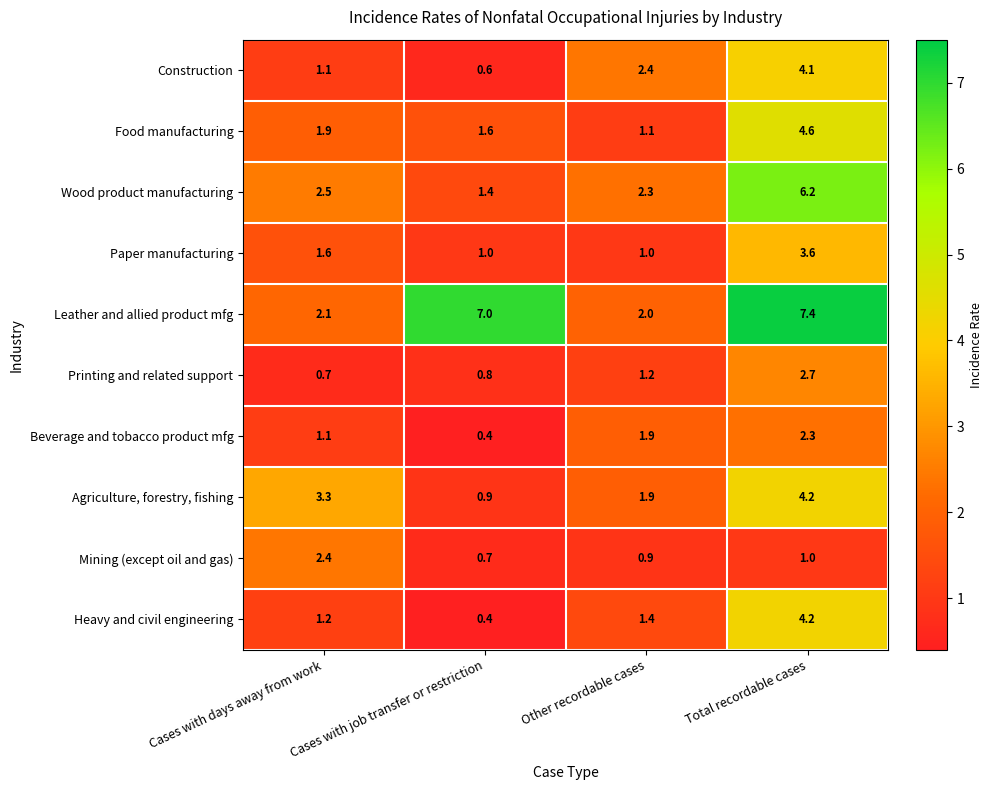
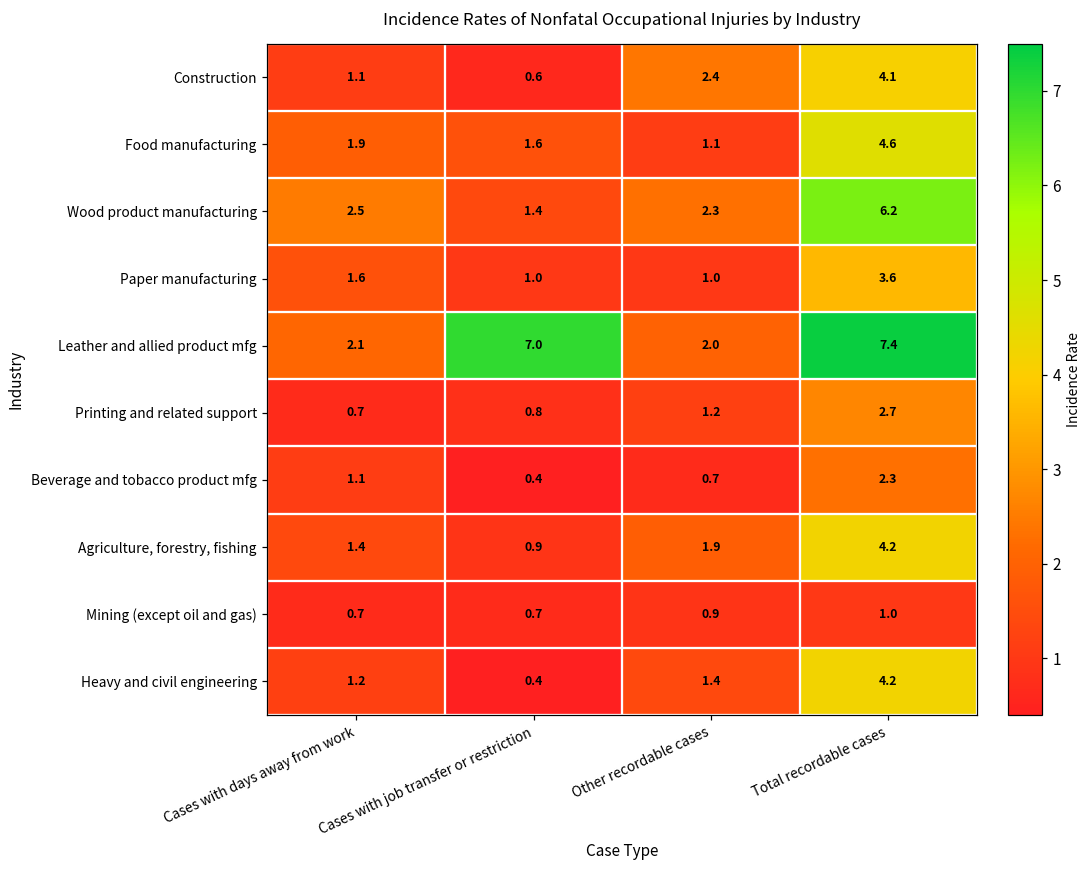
  {
    "Construction": {
      "Cases with days away from work": 1.1,
      "Cases with job transfer or restriction": 0.6,
      "Other recordable cases": 2.4,
      "Total recordable cases": 4.1
    },
    "Food manufacturing": {
      "Cases with days away from work": 1.9,
      "Cases with job transfer or restriction": 1.6,
      "Other recordable cases": 1.1,
      "Total recordable cases": 4.6
    },
    "Wood product manufacturing": {
      "Cases with days away from work": 2.5,
      "Cases with job transfer or restriction": 1.4,
      "Other recordable cases": 2.3,
      "Total recordable cases": 6.2
    },
    "Paper manufacturing": {
      "Cases with days away from work": 1.6,
      "Cases with job transfer or restriction": 1.0,
      "Other recordable cases": 1.0,
      "Total recordable cases": 3.6
    },
    "Leather and allied product mfg": {
      "Cases with days away from work": 2.1,
      "Cases with job transfer or restriction": 7.0,
      "Other recordable cases": 2.0,
      "Total recordable cases": 7.4
    },
    "Printing and related support": {
      "Cases with days away from work": 0.7,
      "Cases with job transfer or restriction": 0.8,
      "Other recordable cases": 1.2,
      "Total recordable cases": 2.7
    },
    "Beverage and tobacco product mfg": {
      "Cases with days away from work": 1.1,
      "Cases with job transfer or restriction": 0.4,
-     "Other recordable cases": 1.9,
+     "Other recordable cases": 0.7,
      "Total recordable cases": 2.3
    },
    "Agriculture, forestry, fishing": {
-     "Cases with days away from work": 3.3,
+     "Cases with days away from work": 1.4,
      "Cases with job transfer or restriction": 0.9,
      "Other recordable cases": 1.9,
      "Total recordable cases": 4.2
    },
    "Mining (except oil and gas)": {
-     "Cases with days away from work": 2.4,
+     "Cases with days away from work": 0.7,
      "Cases with job transfer or restriction": 0.7,
      "Other recordable cases": 0.9,
      "Total recordable cases": 1.0
    },
    "Heavy and civil engineering": {
      "Cases with days away from work": 1.2,
      "Cases with job transfer or restriction": 0.4,
      "Other recordable cases": 1.4,
      "Total recordable cases": 4.2
    }
  }
